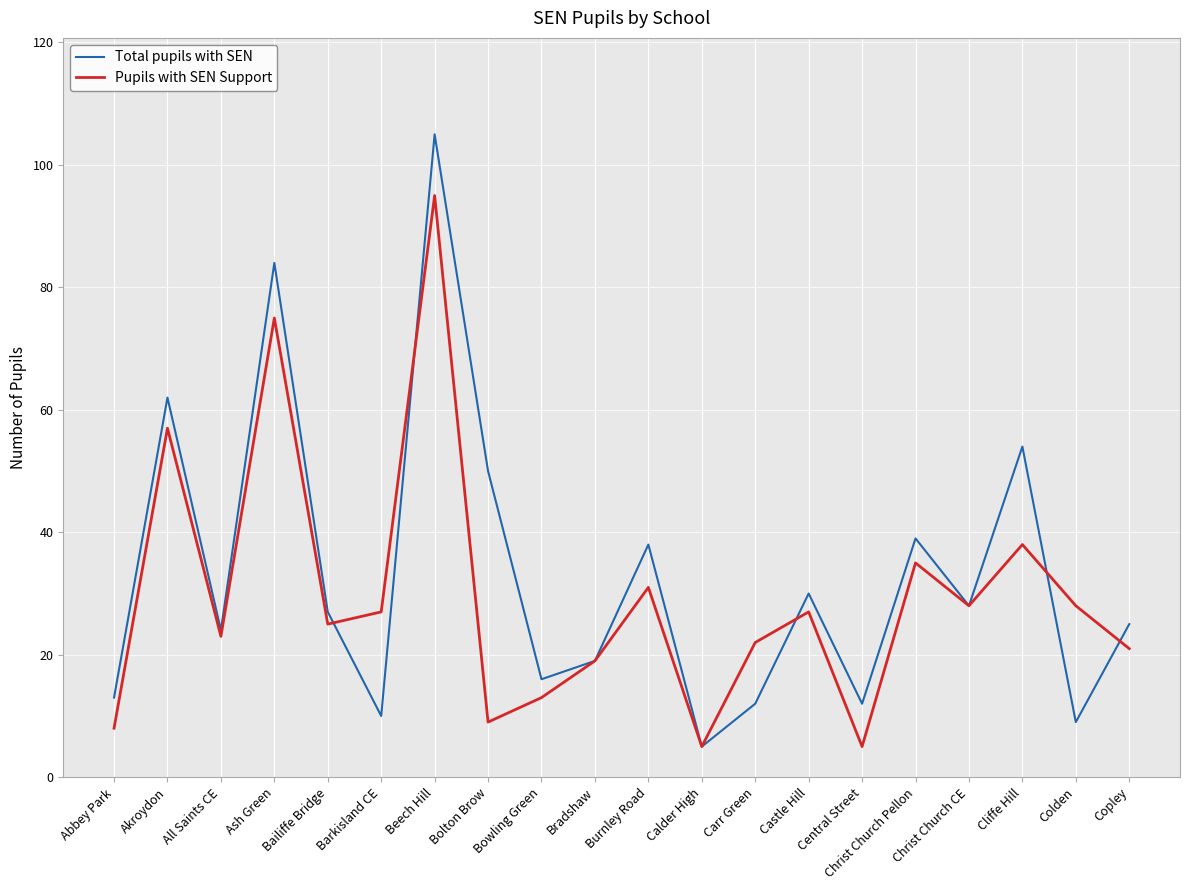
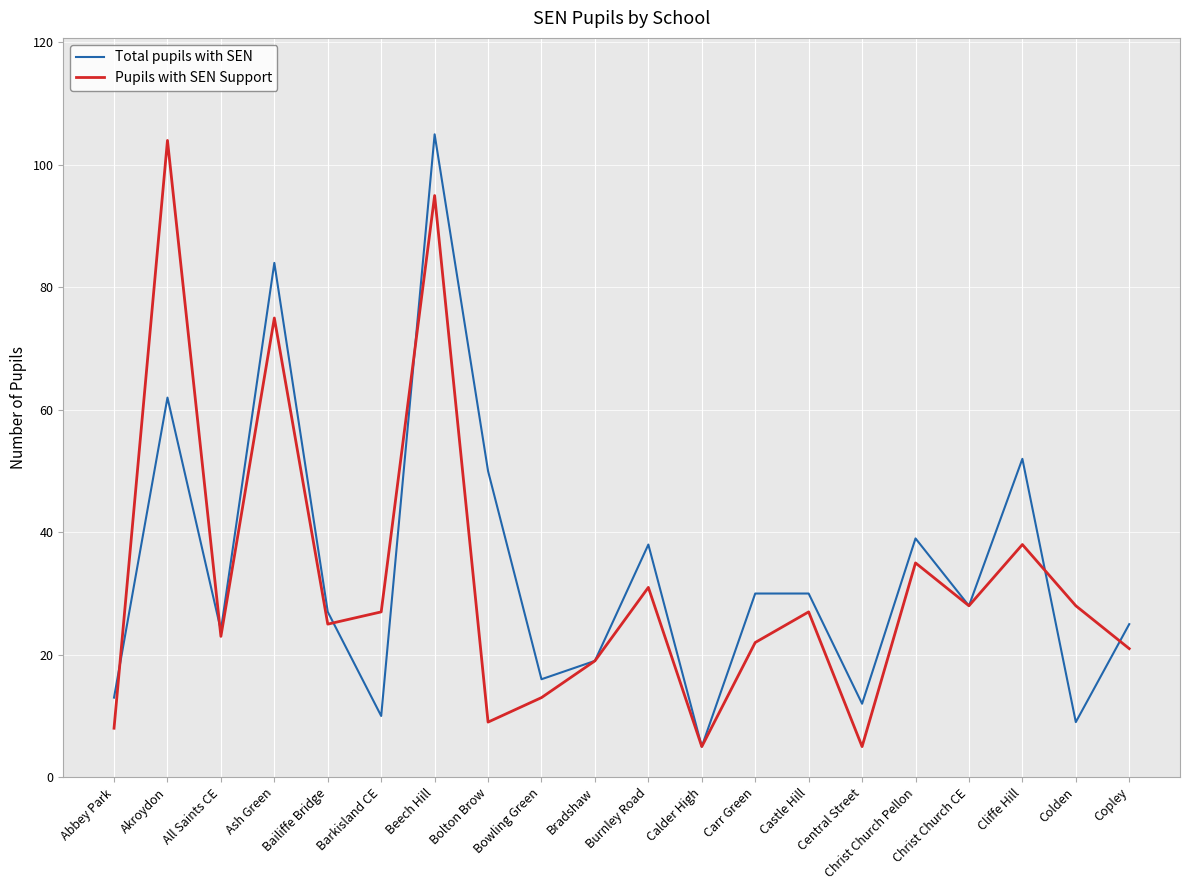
  {
    "Total pupils with SEN": {
      "Abbey Park": 13,
      "Akroydon": 62,
      "All Saints CE": 24,
      "Ash Green": 84,
      "Bailiffe Bridge": 27,
      "Barkisland CE": 10,
      "Beech Hill": 105,
      "Bolton Brow": 50,
      "Bowling Green": 16,
      "Burnley Road": 38,
-     "Carr Green": 12,
+     "Carr Green": 30,
      "Castle Hill": 30,
      "Central Street": 12,
      "Christ Church Pellon": 39,
-     "Cliffe Hill": 54,
+     "Cliffe Hill": 52,
      "Colden": 9,
      "Copley": 25
    },
    "Pupils with SEN Support": {
      "Abbey Park": 8,
-     "Akroydon": 57,
+     "Akroydon": 104,
      "All Saints CE": 23,
      "Ash Green": 75,
      "Bailiffe Bridge": 25,
      "Barkisland CE": 27,
      "Beech Hill": 95,
      "Bolton Brow": 9,
      "Bowling Green": 13,
      "Burnley Road": 31,
      "Carr Green": 22,
      "Castle Hill": 27,
      "Central Street": 5,
      "Christ Church Pellon": 35,
      "Cliffe Hill": 38,
      "Colden": 28,
      "Copley": 21
    }
  }
